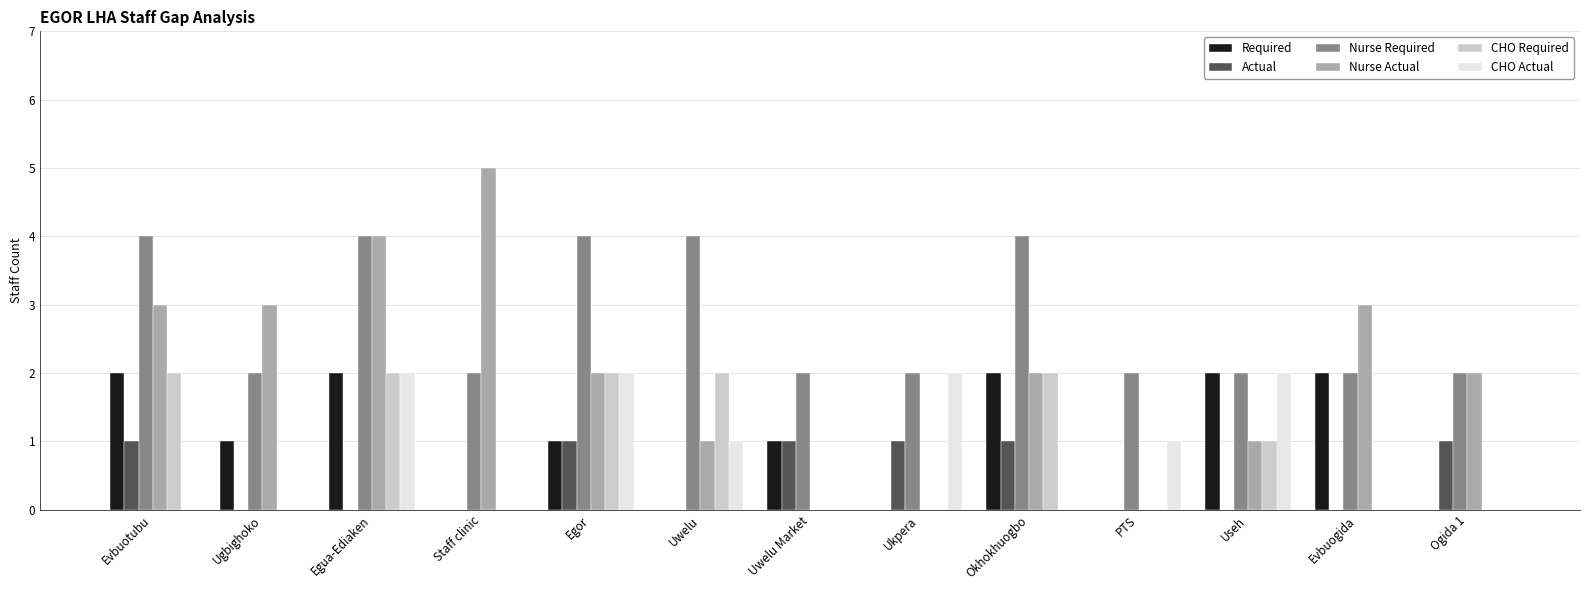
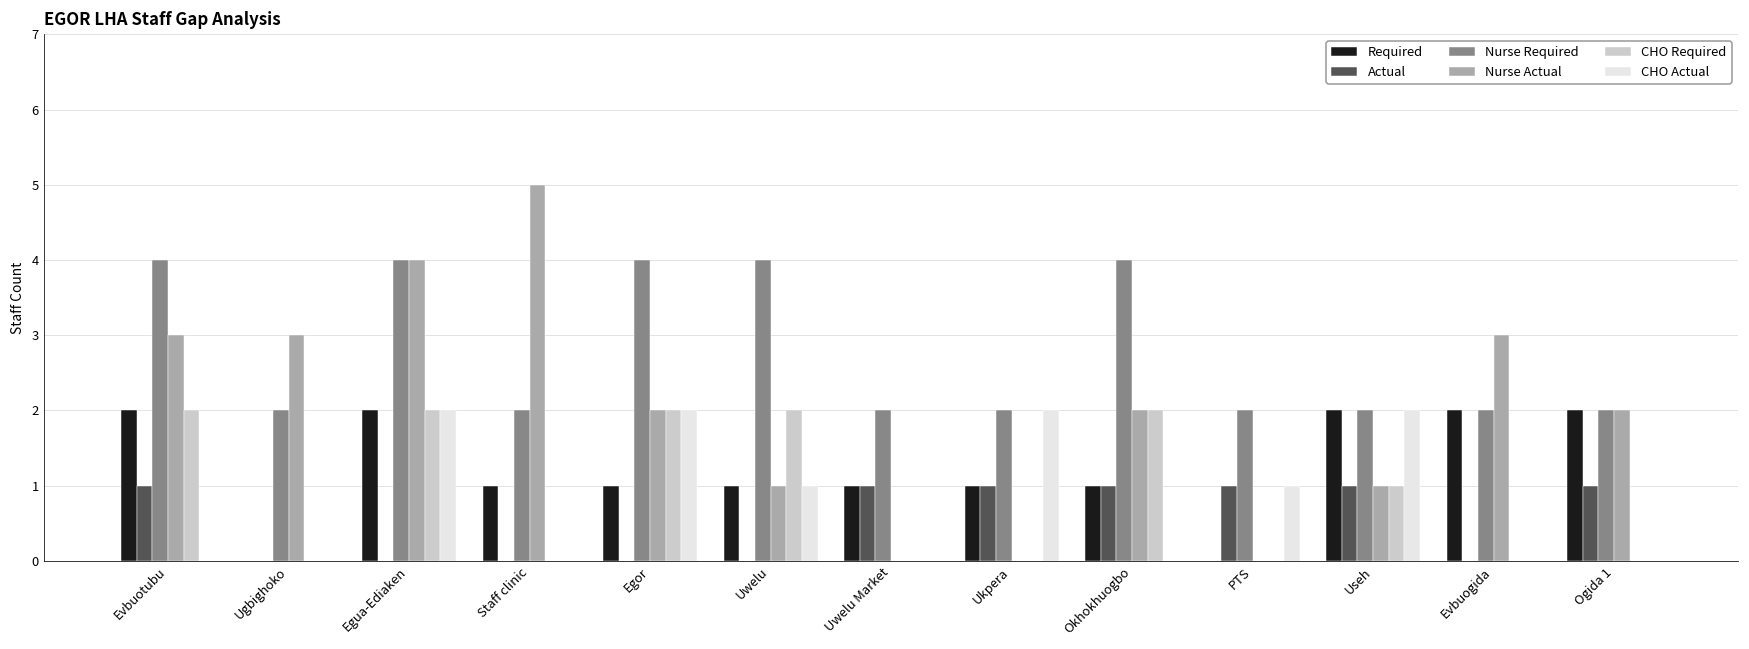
  {
    "Required": {
      "Evbuotubu": 2,
-     "Ugbighoko": 1,
+     "Ugbighoko": 0,
      "Egua-Ediaken": 2,
-     "Staff clinic": 0,
+     "Staff clinic": 1,
      "Egor": 1,
-     "Uwelu": 0,
+     "Uwelu": 1,
      "Uwelu Market": 1,
-     "Ukpera": 0,
-     "Okhokhuogbo": 2,
+     "Ukpera": 1,
+     "Okhokhuogbo": 1,
      "PTS": 0,
      "Useh": 2,
      "Evbuogida": 2,
-     "Ogida 1": 0
+     "Ogida 1": 2
    },
    "Actual": {
      "Evbuotubu": 1,
      "Ugbighoko": 0,
      "Egua-Ediaken": 0,
      "Staff clinic": 0,
-     "Egor": 1,
+     "Egor": 0,
      "Uwelu": 0,
      "Uwelu Market": 1,
      "Ukpera": 1,
      "Okhokhuogbo": 1,
-     "PTS": 0,
-     "Useh": 0,
+     "PTS": 1,
+     "Useh": 1,
      "Evbuogida": 0,
      "Ogida 1": 1
    }
  }
